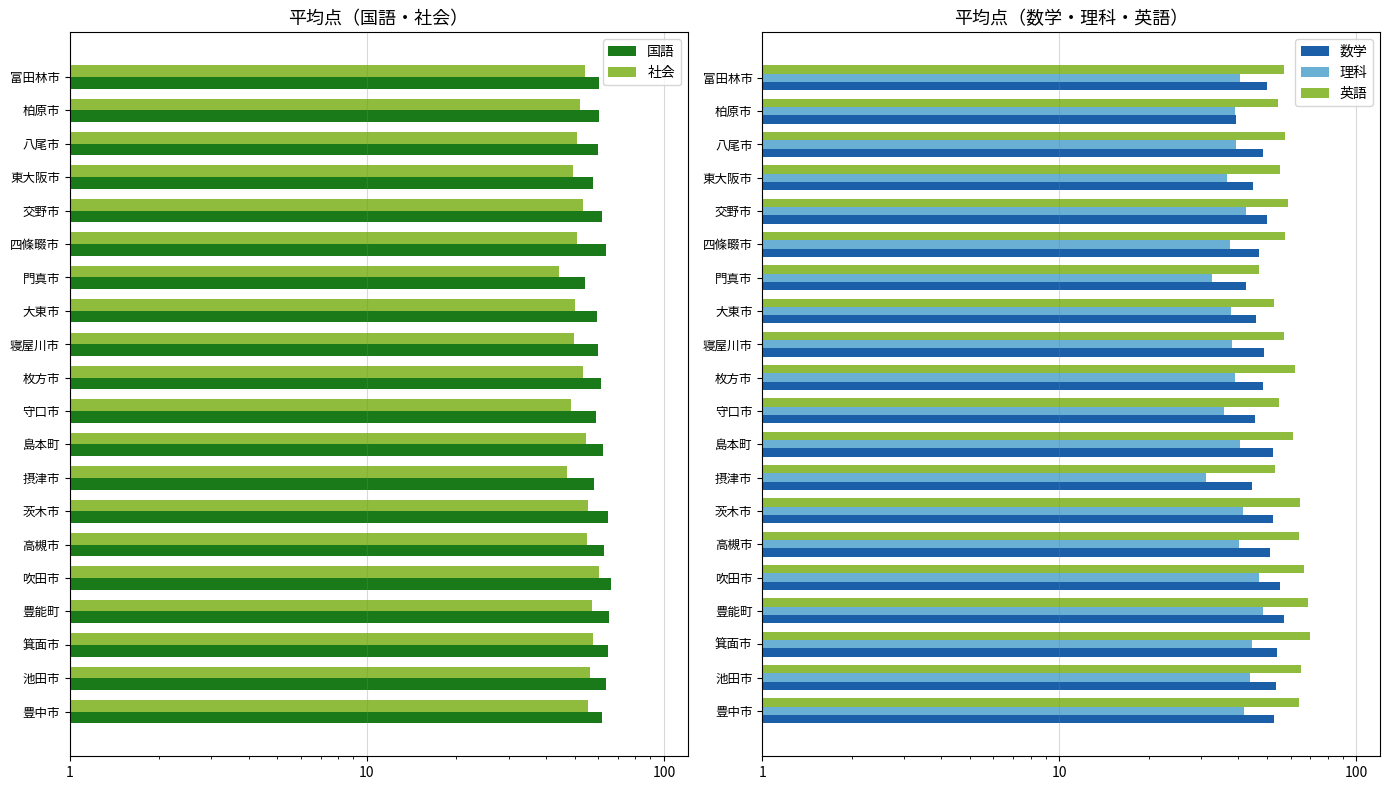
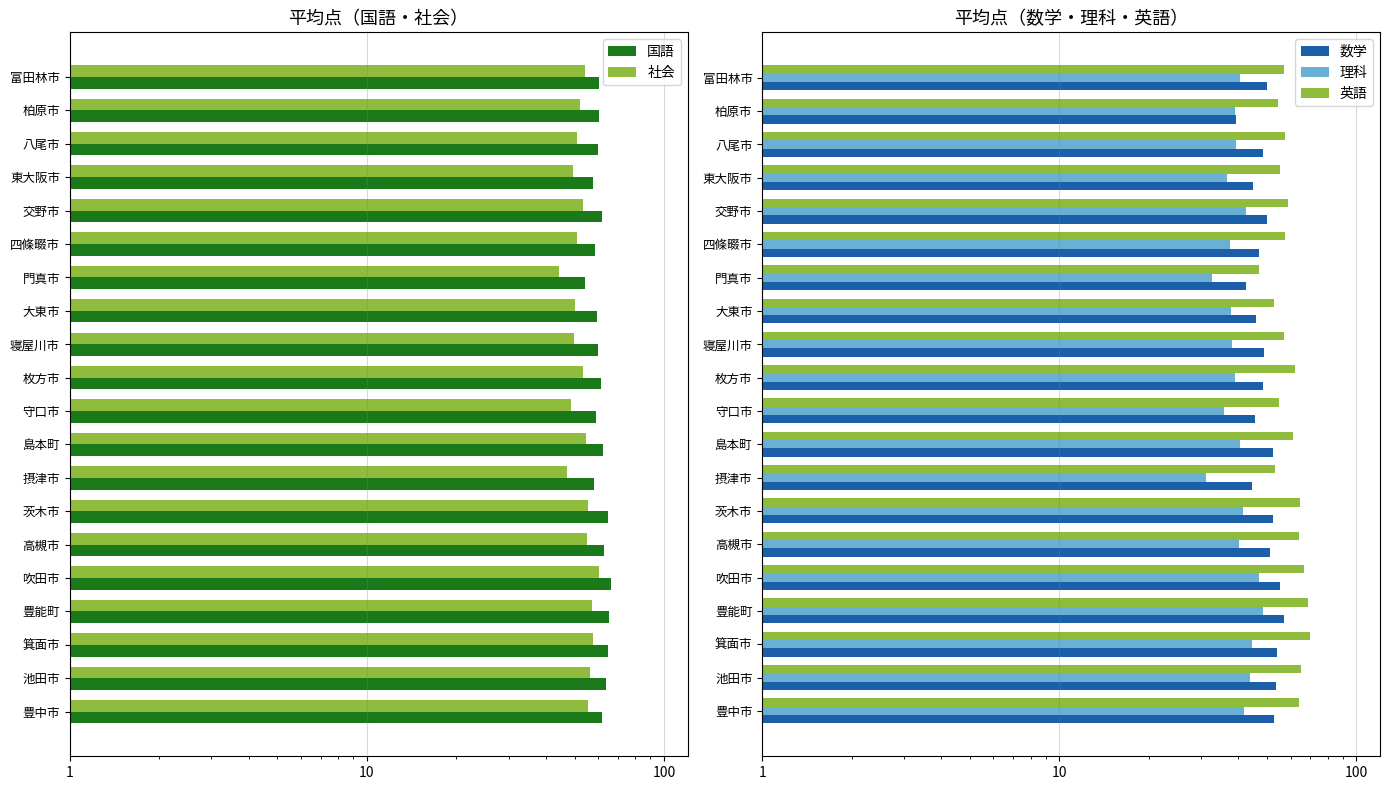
  {
    "平均点（国語・社会）": {
      "国語": {
        "富田林市": 61,
        "柏原市": 60,
        "八尾市": 60,
        "東大阪市": 58,
        "交野市": 62,
-       "四條畷市": 64,
+       "四條畷市": 59,
        "門真市": 54,
        "大東市": 59,
        "寝屋川市": 60,
        "枚方市": 61,
        "守口市": 59,
        "島本町": 62,
        "摂津市": 58,
        "茨木市": 65,
        "高槻市": 63,
        "吹田市": 66,
        "豊能町": 65,
        "箕面市": 65,
        "池田市": 64,
        "豊中市": 62
      },
      "社会": {
        "富田林市": 54,
        "柏原市": 52,
        "八尾市": 51,
        "東大阪市": 49,
        "交野市": 53,
        "四條畷市": 51,
        "門真市": 44,
        "大東市": 50,
        "寝屋川市": 50,
        "枚方市": 54,
        "守口市": 49,
        "島本町": 55,
        "摂津市": 47,
        "茨木市": 56,
        "高槻市": 55,
        "吹田市": 60,
        "豊能町": 57,
        "箕面市": 58,
        "池田市": 56,
        "豊中市": 56
      }
    },
    "平均点（数学・理科・英語）": {
      "数学": {
        "富田林市": 50,
        "柏原市": 39,
        "八尾市": 48,
        "東大阪市": 45,
        "交野市": 50,
        "四條畷市": 47,
        "門真市": 42,
        "大東市": 46,
        "寝屋川市": 49,
        "枚方市": 48,
        "守口市": 46,
        "島本町": 52,
        "摂津市": 44,
        "茨木市": 52,
        "高槻市": 51,
        "吹田市": 55,
        "豊能町": 57,
        "箕面市": 54,
        "池田市": 54,
        "豊中市": 53
      },
      "理科": {
        "富田林市": 41,
        "柏原市": 39,
        "八尾市": 39,
        "東大阪市": 37,
        "交野市": 43,
        "四條畷市": 37,
        "門真市": 33,
        "大東市": 38,
        "寝屋川市": 38,
        "枚方市": 39,
        "守口市": 36,
        "島本町": 41,
        "摂津市": 31,
        "茨木市": 41,
        "高槻市": 40,
        "吹田市": 47,
        "豊能町": 48,
        "箕面市": 45,
        "池田市": 44,
        "豊中市": 42
      },
      "英語": {
        "富田林市": 57,
        "柏原市": 55,
        "八尾市": 58,
        "東大阪市": 55,
        "交野市": 59,
        "四條畷市": 57,
        "門真市": 47,
        "大東市": 53,
        "寝屋川市": 57,
        "枚方市": 62,
        "守口市": 55,
        "島本町": 61,
        "摂津市": 53,
        "茨木市": 65,
        "高槻市": 64,
        "吹田市": 67,
        "豊能町": 69,
        "箕面市": 70,
        "池田市": 65,
        "豊中市": 64
      }
    }
  }
